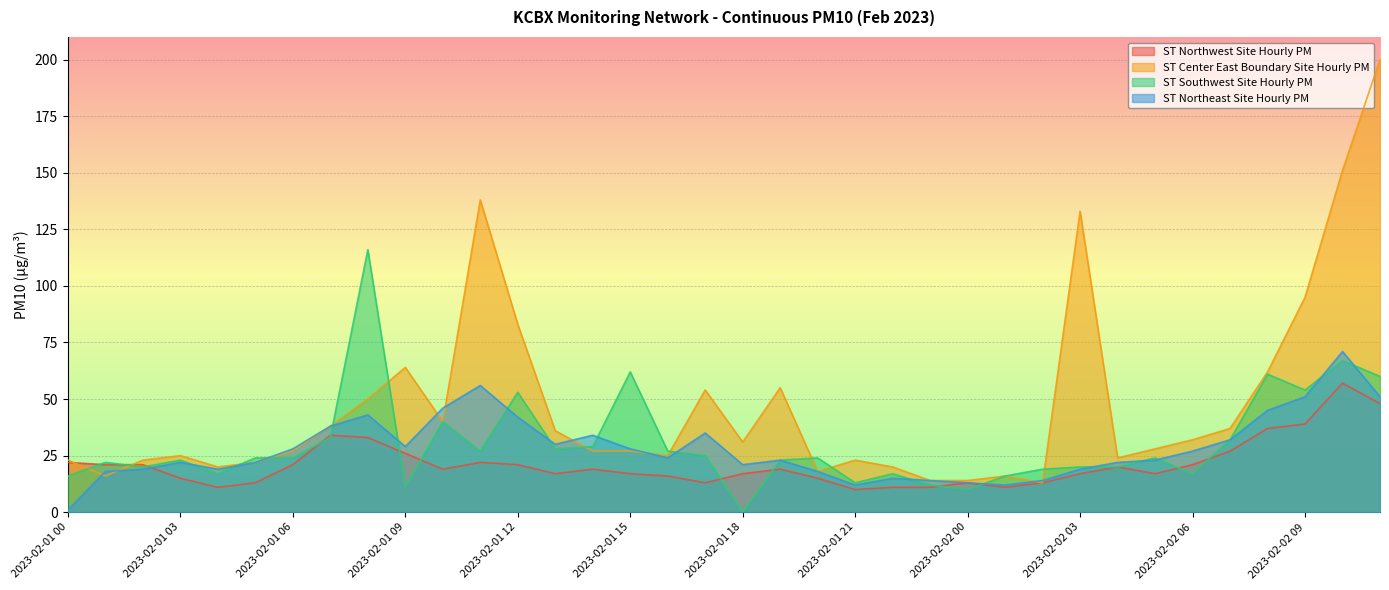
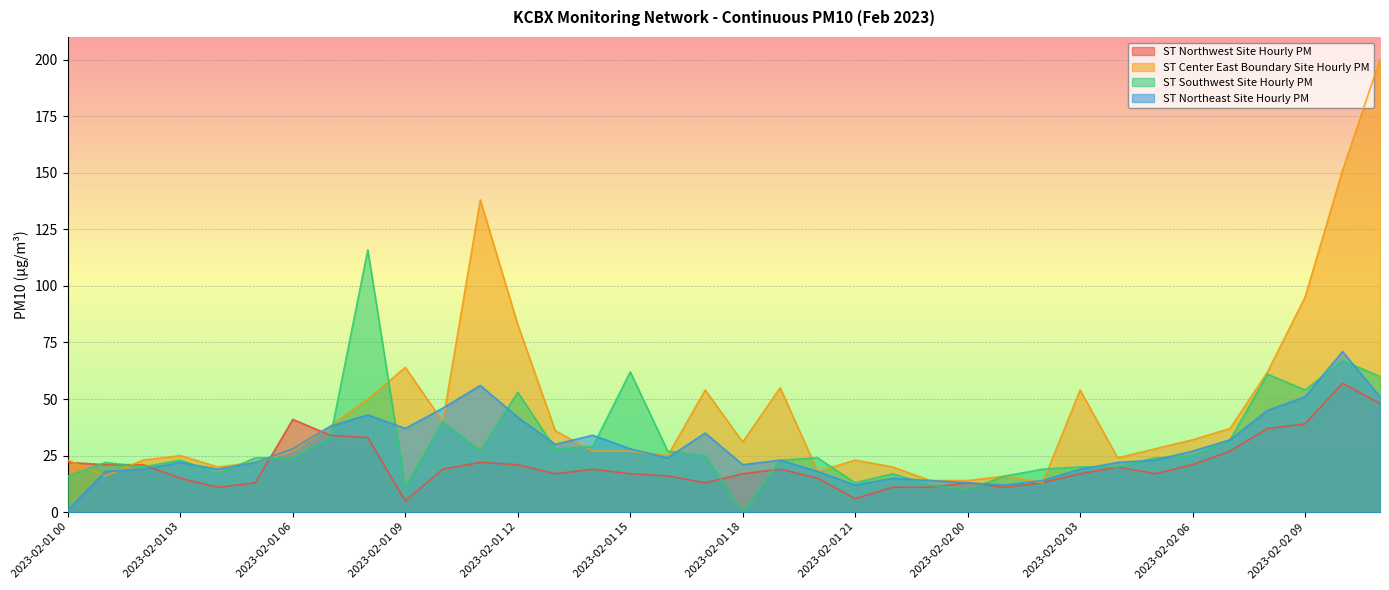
  {
    "ST Northwest Site Hourly PM": {
      "2023-02-01 03": 15,
-     "2023-02-01 06": 21,
-     "2023-02-01 09": 26,
+     "2023-02-01 06": 41,
+     "2023-02-01 09": 5,
      "2023-02-01 12": 21,
      "2023-02-01 15": 17,
      "2023-02-01 18": 17,
-     "2023-02-01 21": 10,
+     "2023-02-01 21": 6,
      "2023-02-02 03": 17,
      "2023-02-02 06": 21,
      "2023-02-02 09": 39
    },
    "ST Center East Boundary Site Hourly PM": {
      "2023-02-01 03": 25,
      "2023-02-01 09": 64,
      "2023-02-01 12": 83,
      "2023-02-01 18": 31,
      "2023-02-01 21": 23,
-     "2023-02-02 03": 133,
+     "2023-02-02 03": 54,
      "2023-02-02 06": 32,
      "2023-02-02 09": 95
    },
    "ST Southwest Site Hourly PM": {
      "2023-02-01 00": 16,
      "2023-02-01 06": 24,
      "2023-02-01 09": 11,
      "2023-02-01 12": 53,
      "2023-02-01 15": 62,
      "2023-02-01 18": 0,
      "2023-02-02 00": 10,
-     "2023-02-02 06": 17,
+     "2023-02-02 06": 25,
      "2023-02-02 09": 54
    },
    "ST Northeast Site Hourly PM": {
      "2023-02-01 00": 1,
-     "2023-02-01 09": 29,
+     "2023-02-01 09": 37,
      "2023-02-01 12": 42,
      "2023-02-01 18": 21,
      "2023-02-02 06": 27,
      "2023-02-02 09": 51
    }
  }
